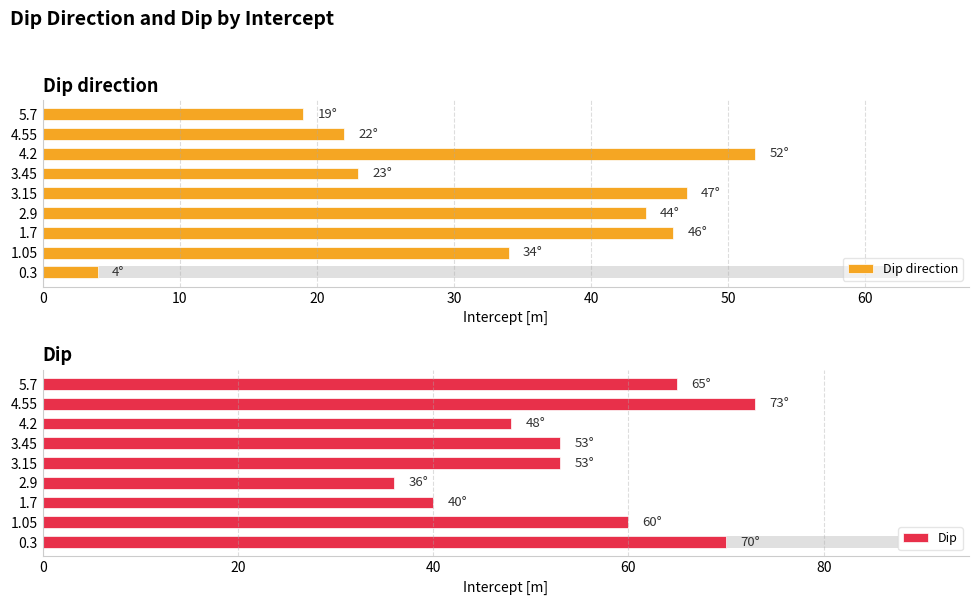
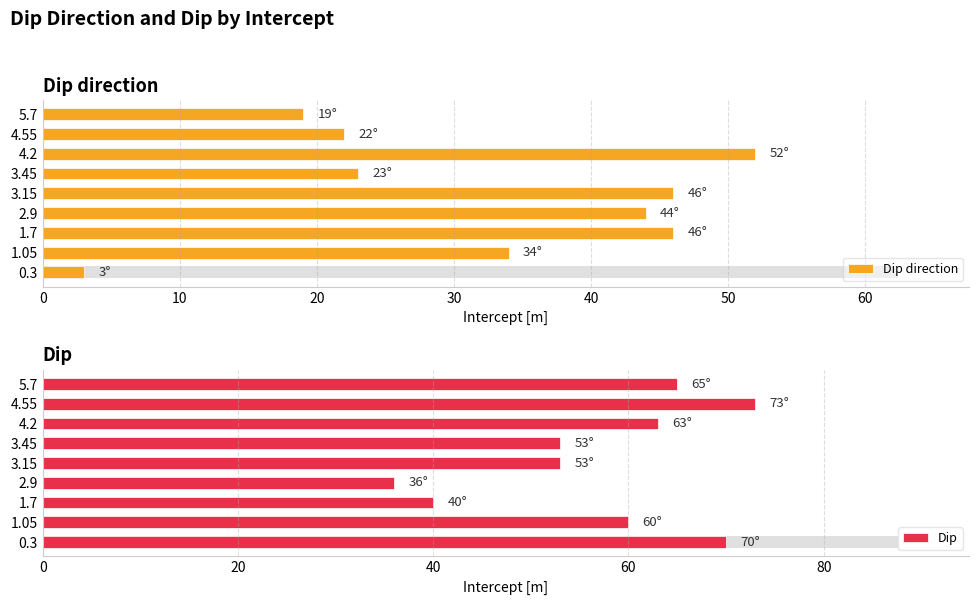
  {
    "Dip direction": {
      "Dip direction": {
        "5.7": "19°",
        "4.55": "22°",
        "4.2": "52°",
        "3.45": "23°",
-       "3.15": "47°",
+       "3.15": "46°",
        "2.9": "44°",
        "1.7": "46°",
        "1.05": "34°",
-       "0.3": "4°"
+       "0.3": "3°"
      }
    },
    "Dip": {
      "Dip": {
        "5.7": "65°",
        "4.55": "73°",
-       "4.2": "48°",
+       "4.2": "63°",
        "3.45": "53°",
        "3.15": "53°",
        "2.9": "36°",
        "1.7": "40°",
        "1.05": "60°"
      }
    }
  }
